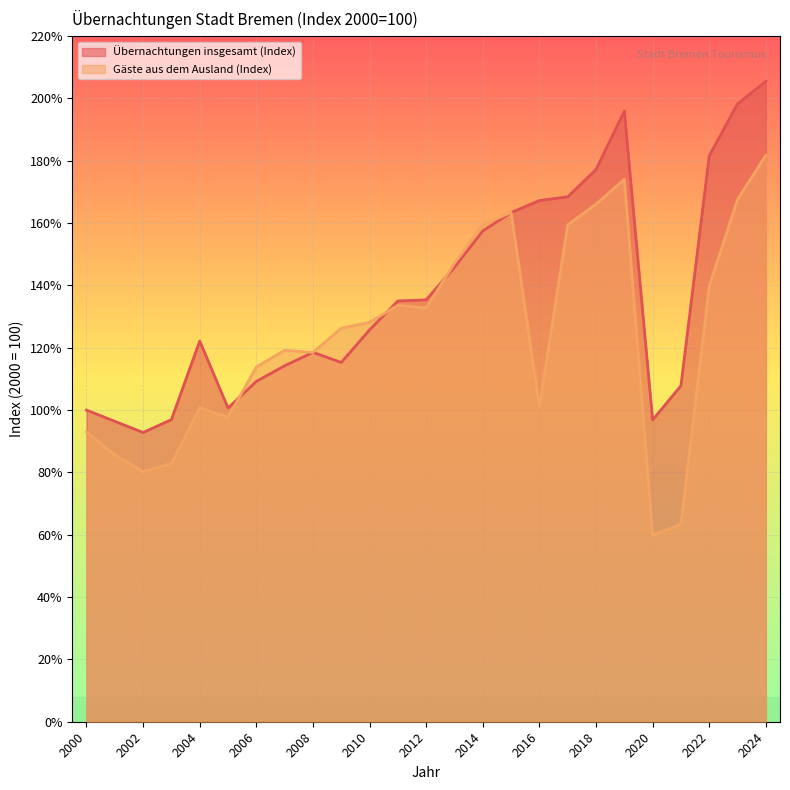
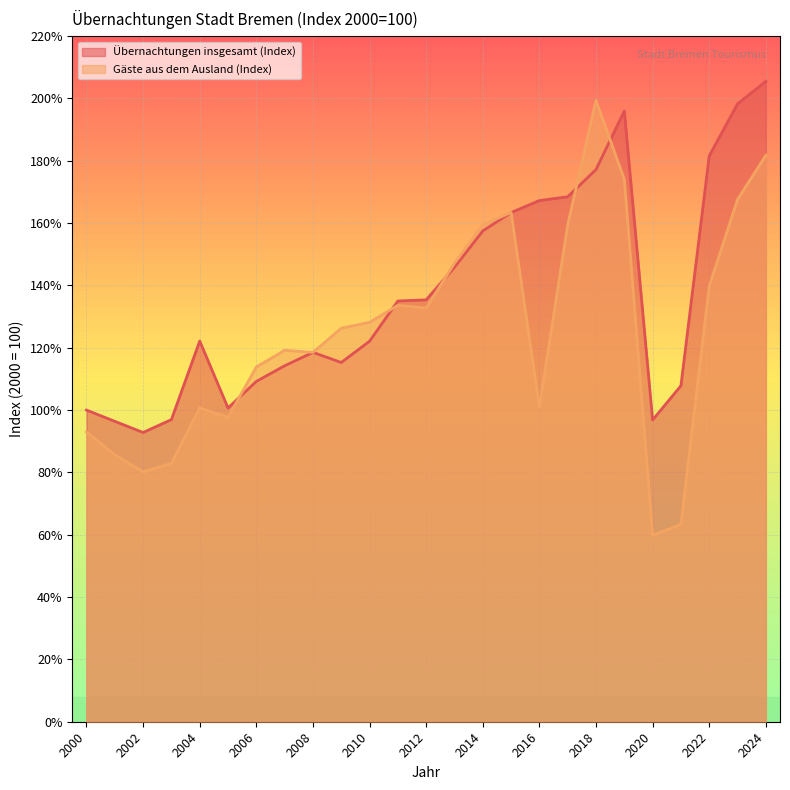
  {
    "Übernachtungen insgesamt (Index)": {
      "2000": "100%",
      "2002": "93%",
      "2004": "122%",
      "2006": "109%",
-     "2010": "126%",
+     "2010": "122%",
      "2012": "135%",
      "2014": "157%",
      "2016": "167%",
      "2018": "177%",
      "2020": "97%",
      "2022": "182%",
      "2024": "205%"
    },
    "Gäste aus dem Ausland (Index)": {
      "2000": "93%",
      "2002": "80%",
      "2004": "101%",
      "2006": "114%",
      "2010": "128%",
      "2012": "133%",
      "2014": "159%",
      "2016": "101%",
-     "2018": "166%",
+     "2018": "199%",
      "2020": "60%",
      "2022": "140%",
      "2024": "182%"
    }
  }
